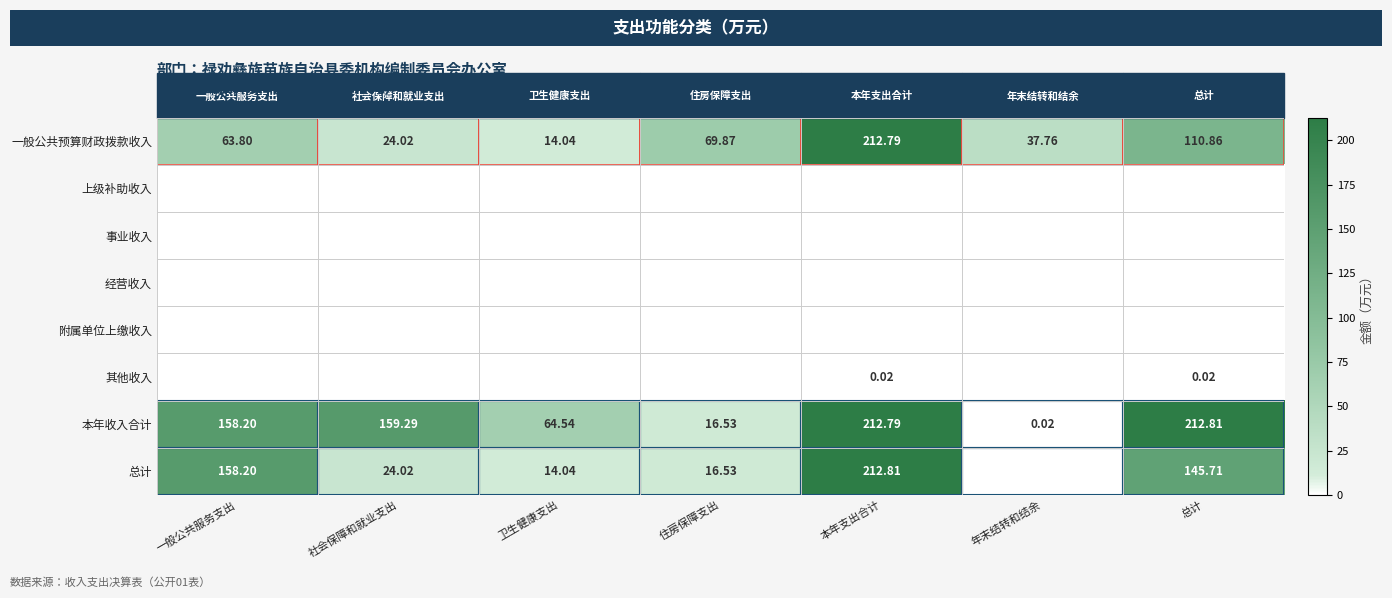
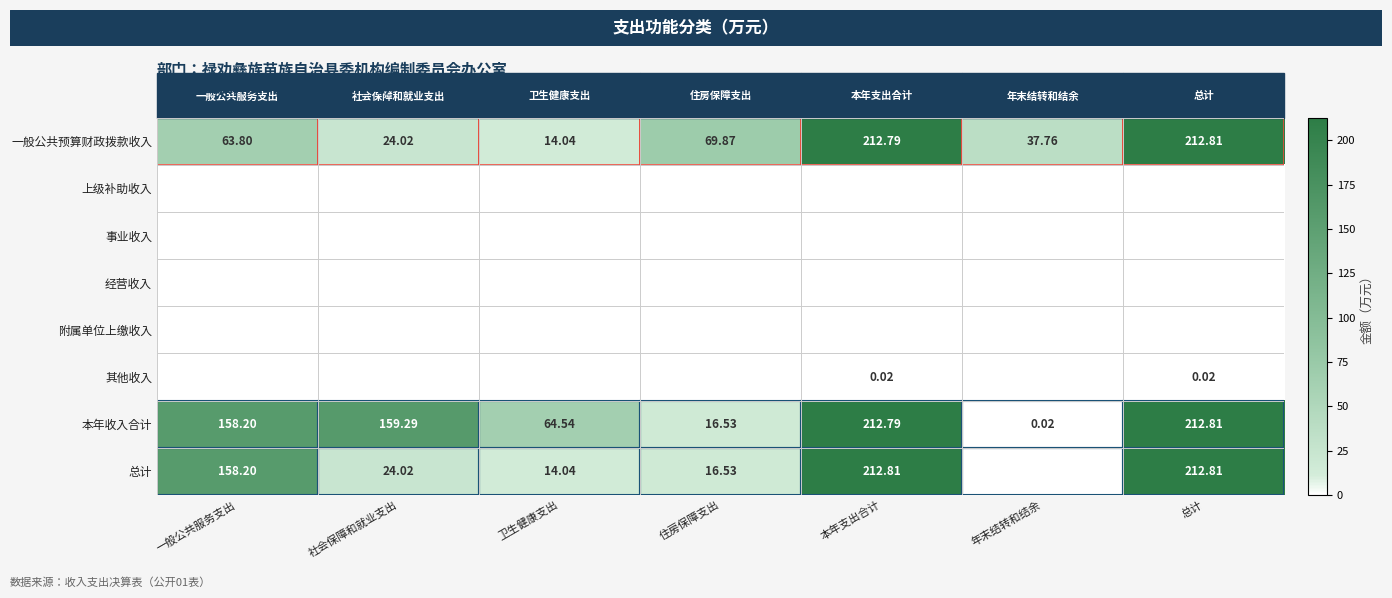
  {
    "一般公共预算财政拨款收入": {
      "一般公共服务支出": 63.80,
      "社会保障和就业支出": 24.02,
      "卫生健康支出": 14.04,
      "住房保障支出": 69.87,
      "本年支出合计": 212.79,
      "年末结转和结余": 37.76,
-     "总计": 110.86
+     "总计": 212.81
    },
    "其他收入": {
      "本年支出合计": 0.02,
      "总计": 0.02
    },
    "本年收入合计": {
      "一般公共服务支出": 158.20,
      "社会保障和就业支出": 159.29,
      "卫生健康支出": 64.54,
      "住房保障支出": 16.53,
      "本年支出合计": 212.79,
      "年末结转和结余": 0.02,
      "总计": 212.81
    },
    "总计": {
      "一般公共服务支出": 158.20,
      "社会保障和就业支出": 24.02,
      "卫生健康支出": 14.04,
      "住房保障支出": 16.53,
      "本年支出合计": 212.81,
-     "总计": 145.71
+     "总计": 212.81
    }
  }
